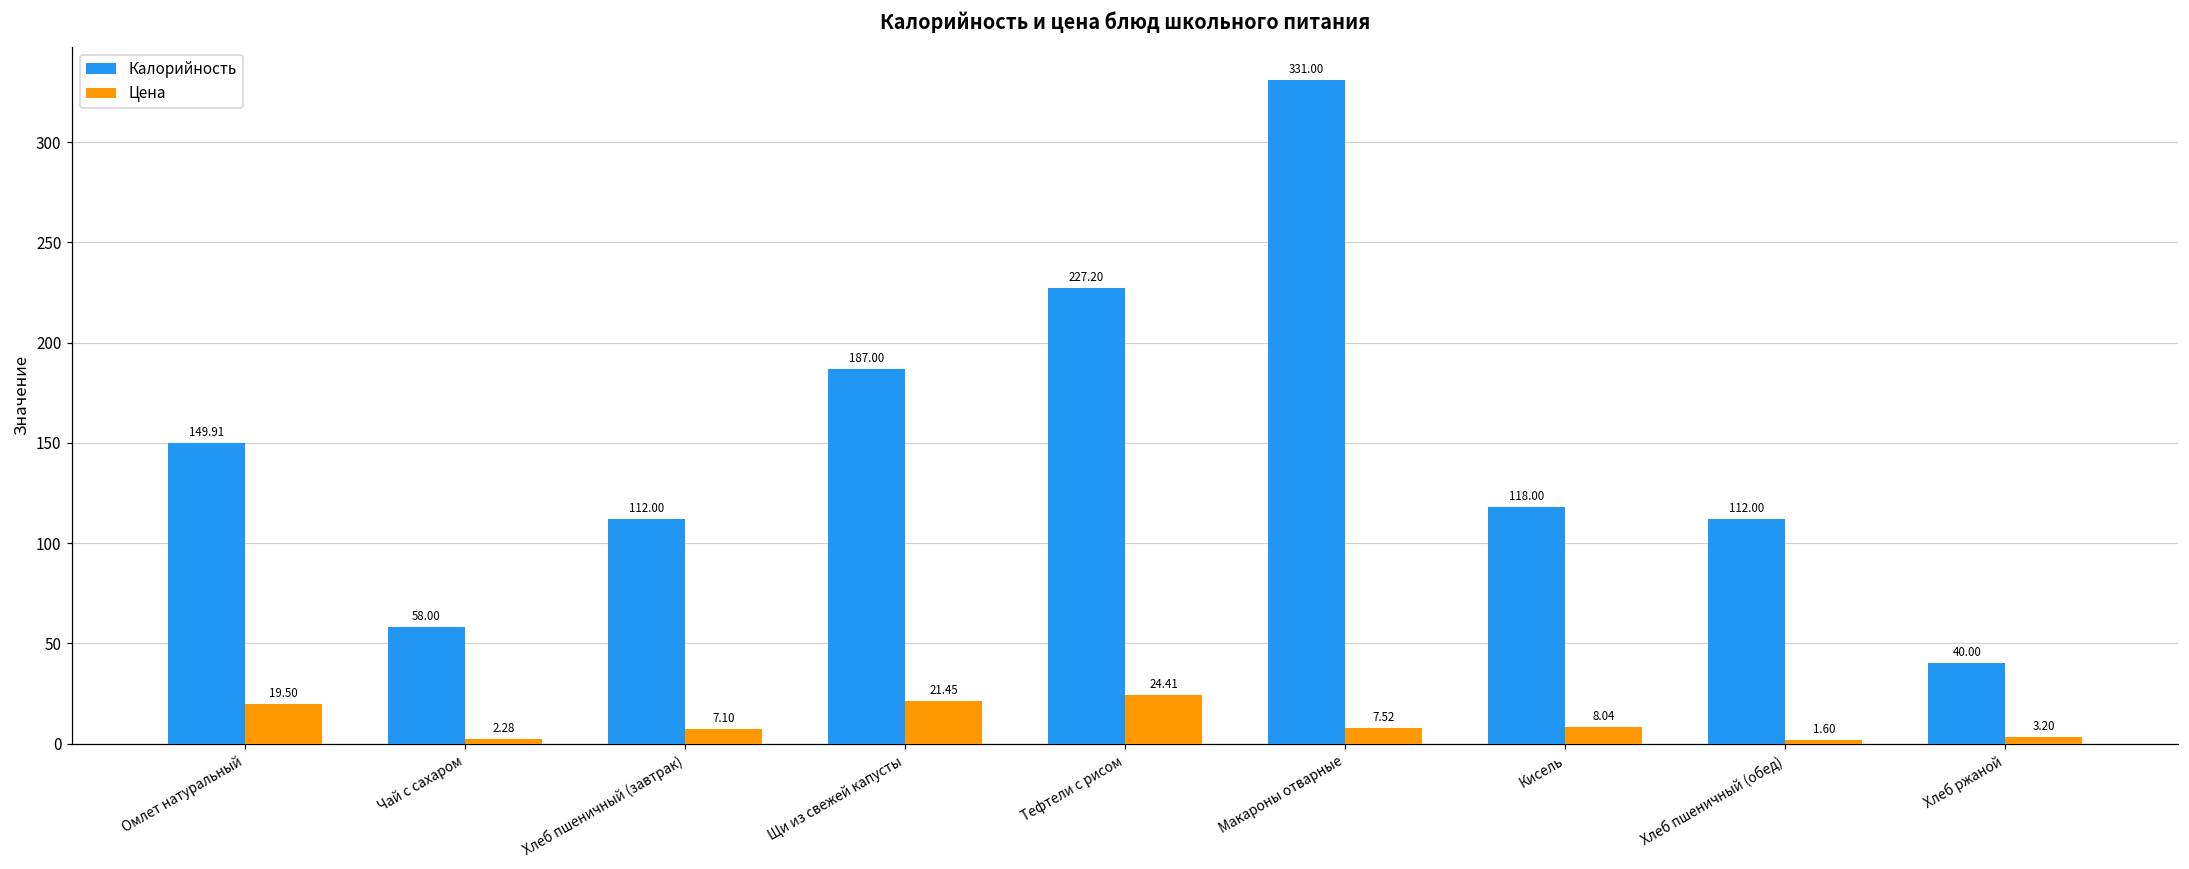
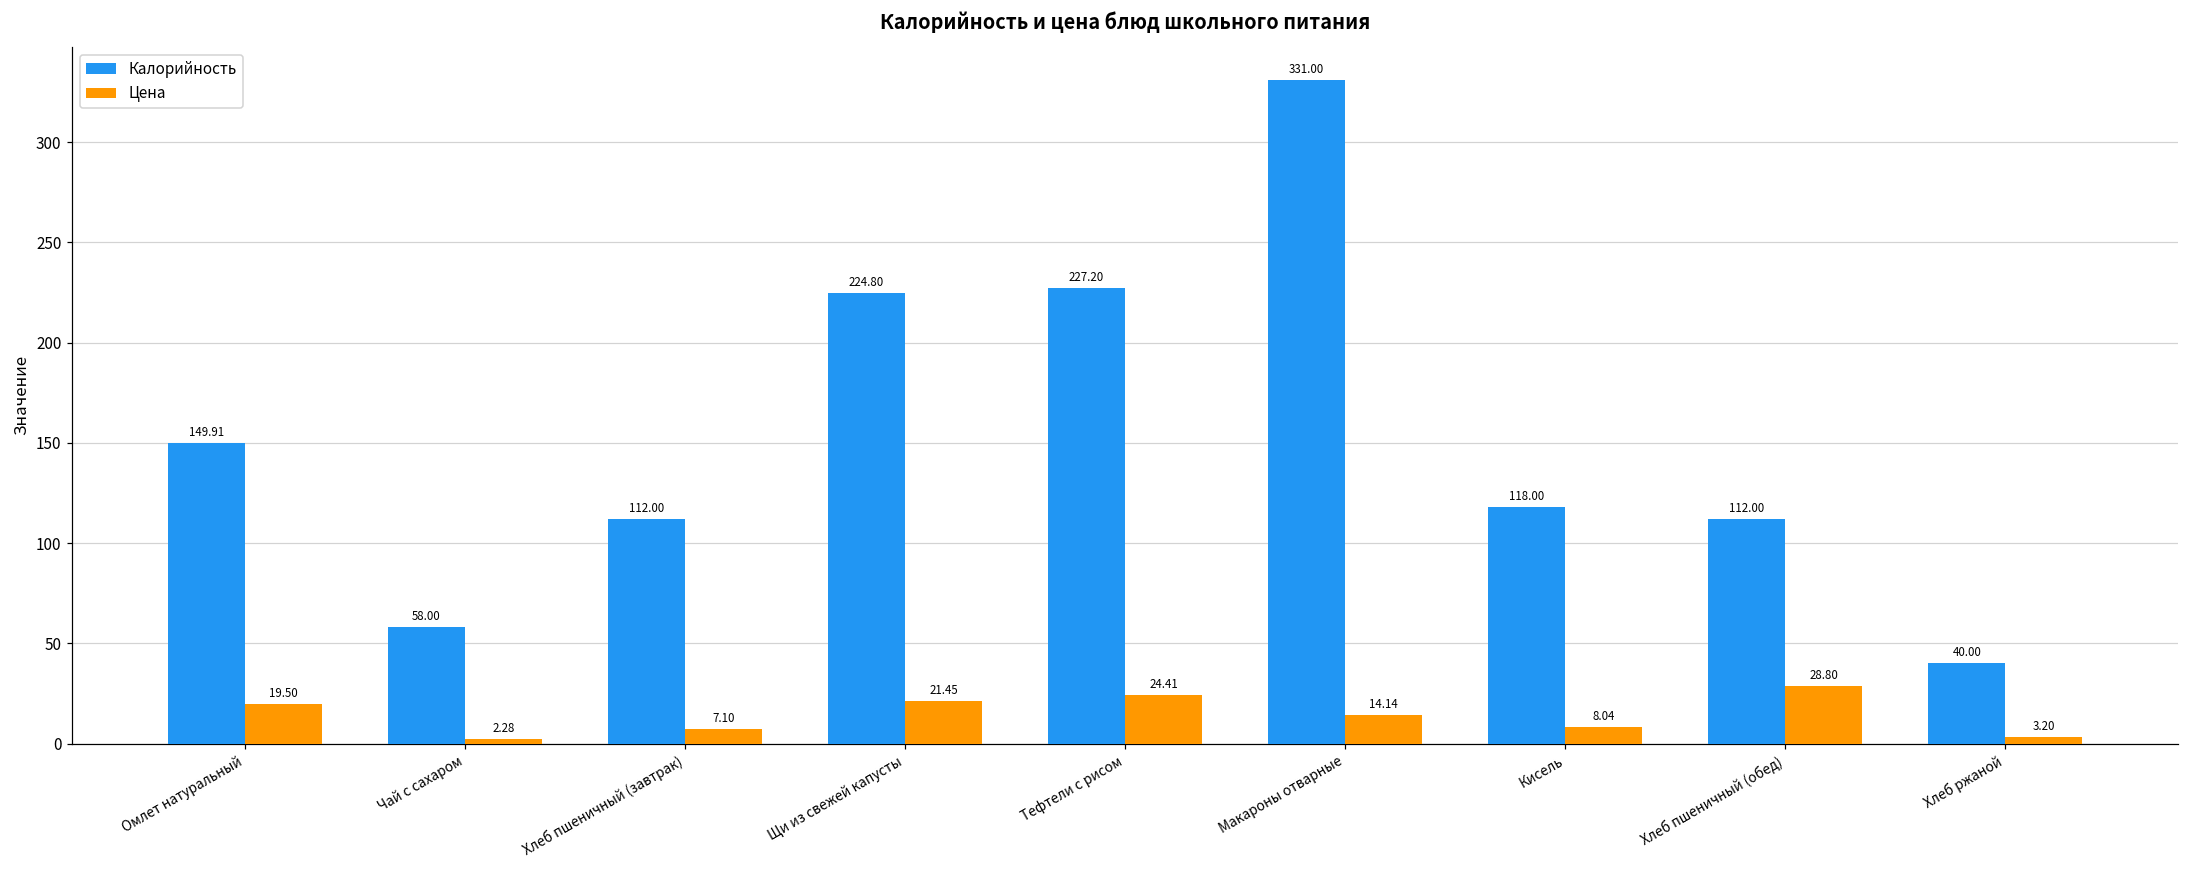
  {
    "Калорийность": {
      "Омлет натуральный": 149.91,
      "Чай с сахаром": 58.00,
      "Хлеб пшеничный (завтрак)": 112.00,
-     "Щи из свежей капусты": 187.00,
+     "Щи из свежей капусты": 224.80,
      "Тефтели с рисом": 227.20,
      "Макароны отварные": 331.00,
      "Кисель": 118.00,
      "Хлеб пшеничный (обед)": 112.00,
      "Хлеб ржаной": 40.00
    },
    "Цена": {
      "Омлет натуральный": 19.50,
      "Чай с сахаром": 2.28,
      "Хлеб пшеничный (завтрак)": 7.10,
      "Щи из свежей капусты": 21.45,
      "Тефтели с рисом": 24.41,
-     "Макароны отварные": 7.52,
+     "Макароны отварные": 14.14,
      "Кисель": 8.04,
-     "Хлеб пшеничный (обед)": 1.60,
+     "Хлеб пшеничный (обед)": 28.80,
      "Хлеб ржаной": 3.20
    }
  }
